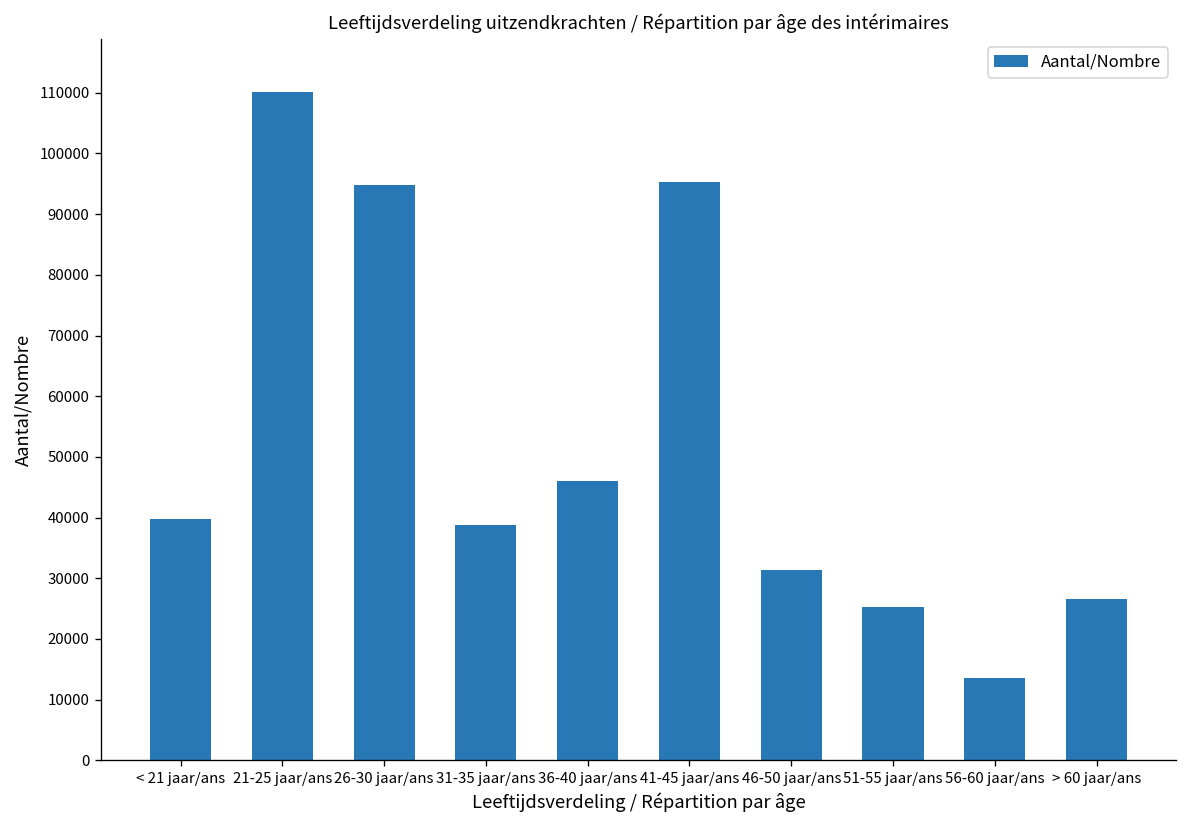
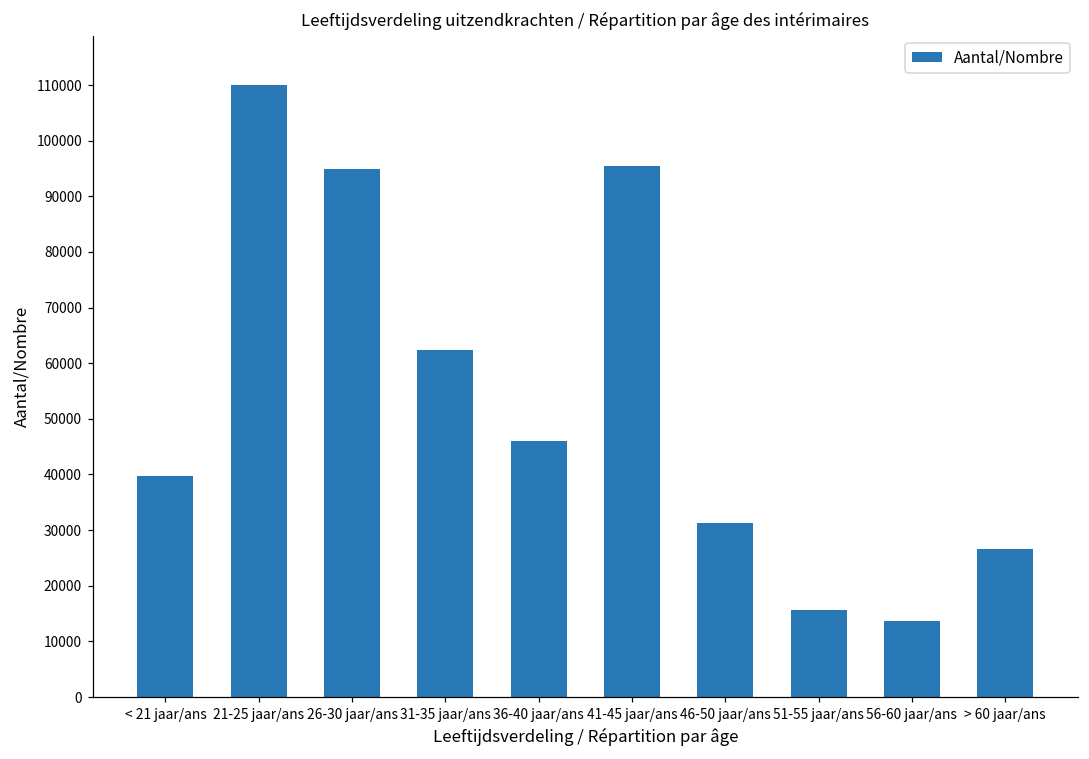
  {
    "< 21 jaar/ans": 40000,
    "21-25 jaar/ans": 110000,
    "26-30 jaar/ans": 95000,
-   "31-35 jaar/ans": 39000,
+   "31-35 jaar/ans": 62000,
    "36-40 jaar/ans": 46000,
    "41-45 jaar/ans": 95000,
    "46-50 jaar/ans": 31000,
-   "51-55 jaar/ans": 25000,
+   "51-55 jaar/ans": 16000,
    "56-60 jaar/ans": 14000,
    "> 60 jaar/ans": 27000
  }
